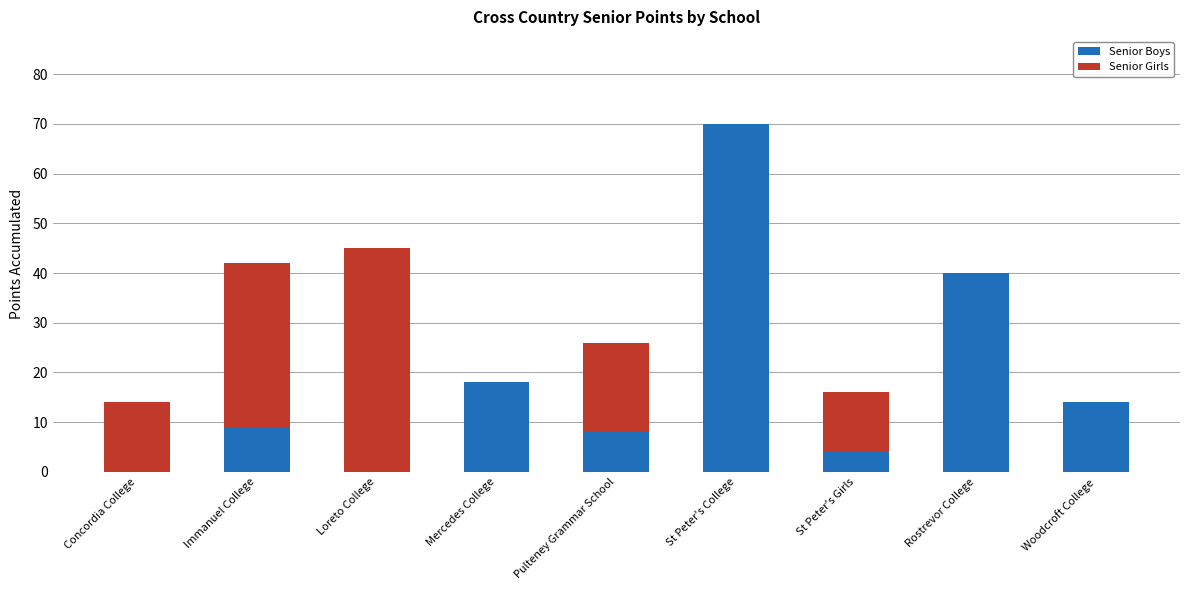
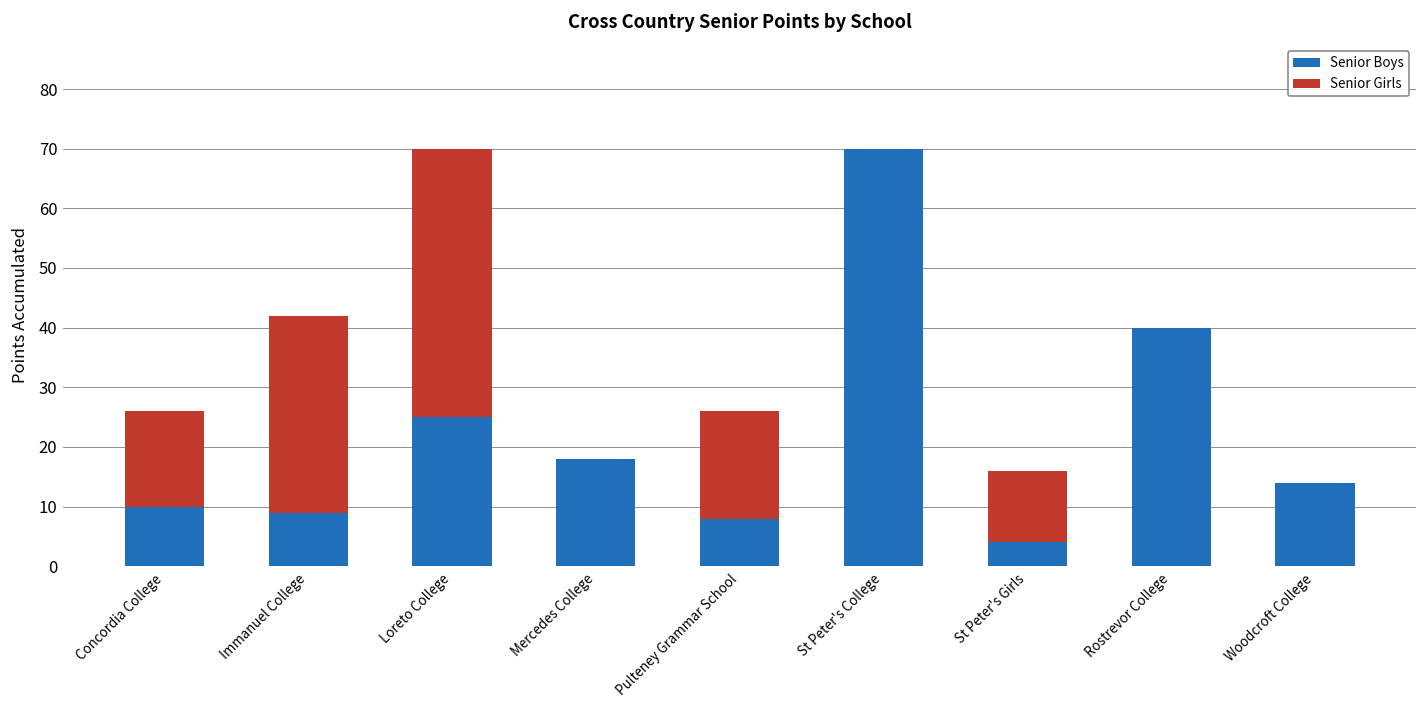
  {
    "Senior Boys": {
-     "Concordia College": 0,
+     "Concordia College": 10,
      "Immanuel College": 9,
-     "Loreto College": 0,
+     "Loreto College": 25,
      "Mercedes College": 18,
      "Pulteney Grammar School": 8,
      "St Peter's College": 70,
      "St Peter's Girls": 4,
      "Rostrevor College": 40,
      "Woodcroft College": 14
    },
    "Senior Girls": {
-     "Concordia College": 14,
+     "Concordia College": 16,
      "Immanuel College": 33,
      "Loreto College": 45,
      "Mercedes College": 0,
      "Pulteney Grammar School": 18,
      "St Peter's College": 0,
      "St Peter's Girls": 12,
      "Rostrevor College": 0,
      "Woodcroft College": 0
    }
  }
